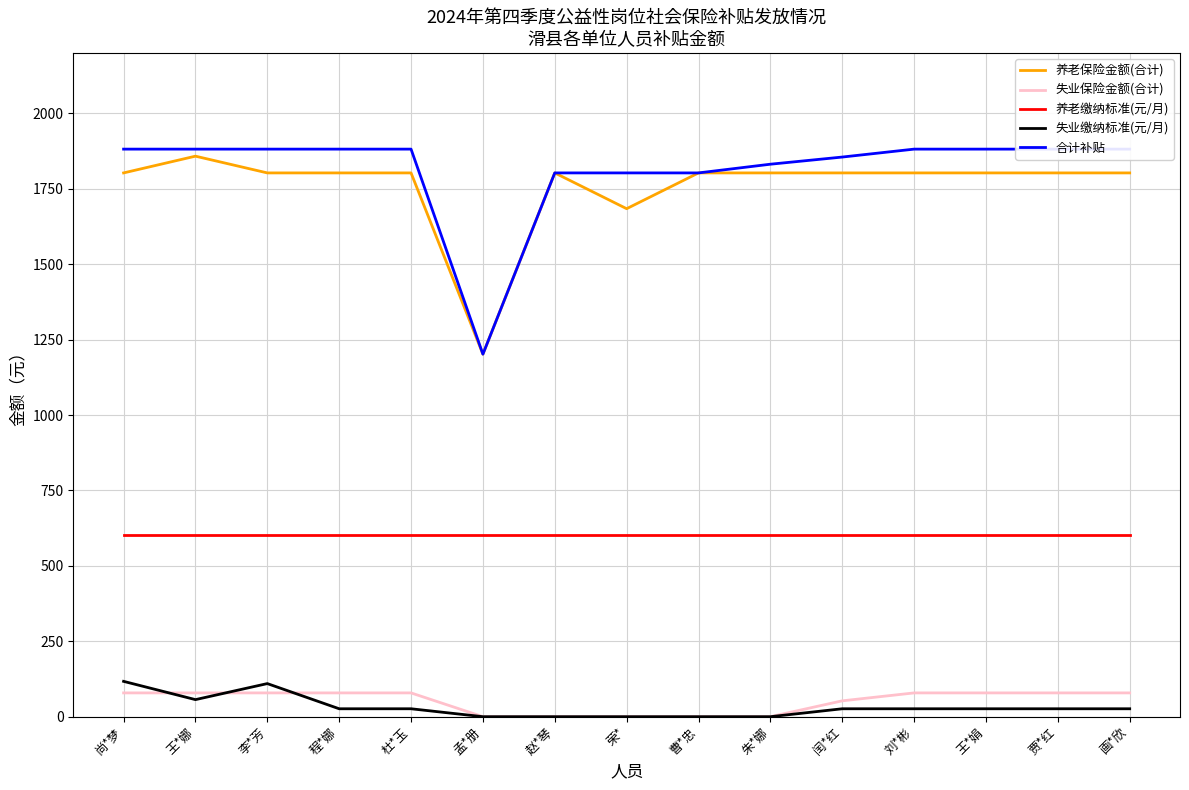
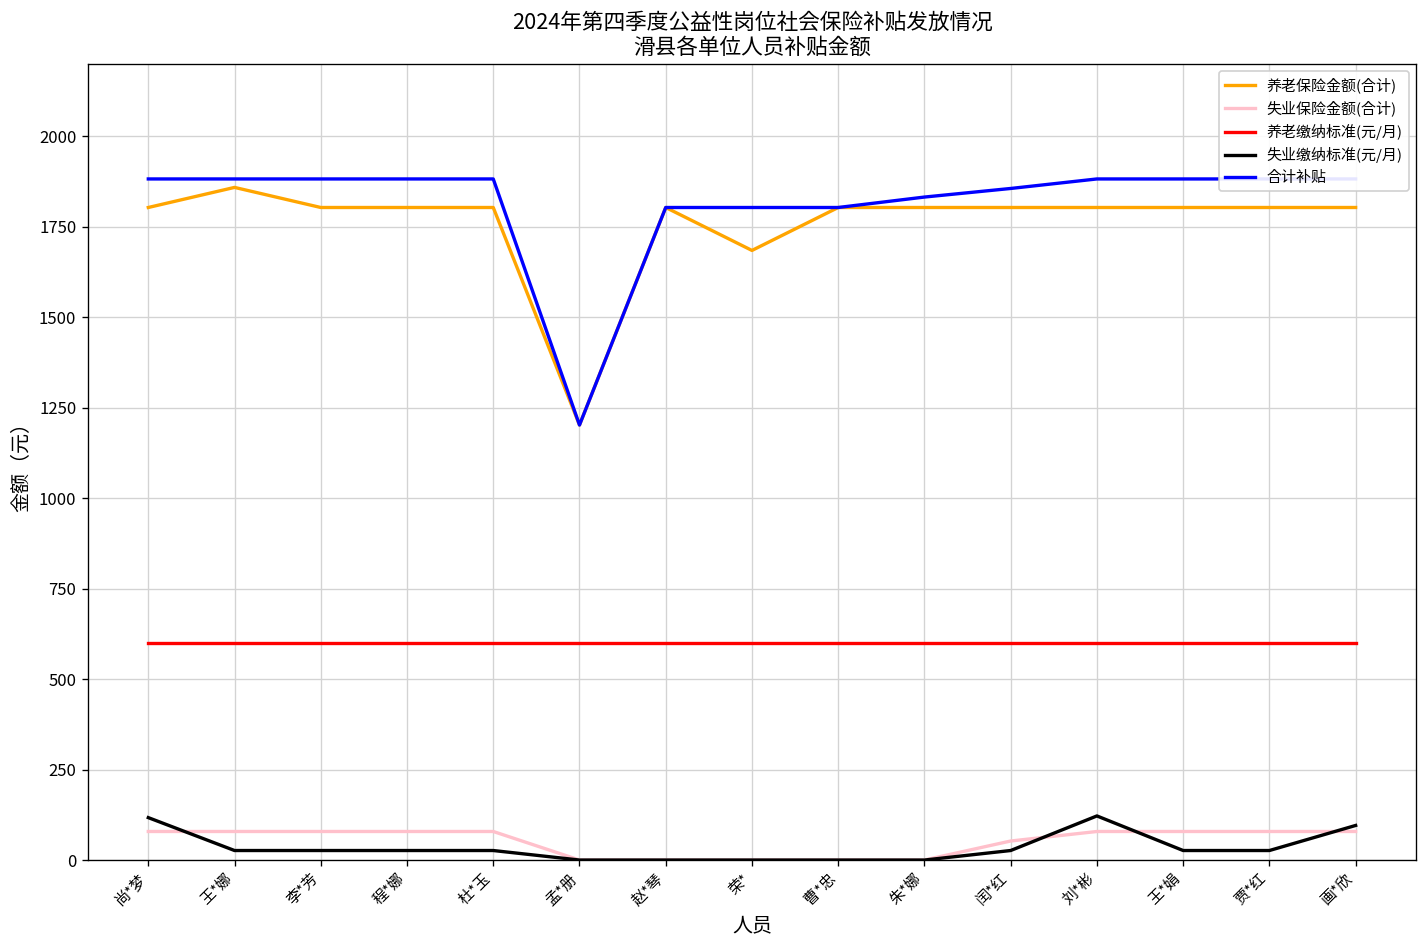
  {
    "养老保险金额(合计)": {
      "尚*梦": 1800,
      "王*娜": 1860,
      "李*芳": 1800,
      "程*娜": 1800,
      "杜*玉": 1800,
      "荣*": 1680,
      "朱*娜": 1800,
      "闰*红": 1800,
      "刘*彬": 1800,
      "王*娟": 1800,
      "贾*红": 1800,
      "画*欣": 1800
    },
    "失业保险金额(合计)": {
      "尚*梦": 80,
      "王*娜": 80,
      "李*芳": 80,
      "程*娜": 80,
      "杜*玉": 80,
      "闰*红": 50,
      "刘*彬": 80,
      "王*娟": 80,
      "贾*红": 80,
      "画*欣": 80
    },
    "养老缴纳标准(元/月)": {
      "尚*梦": 600,
      "王*娜": 600,
      "李*芳": 600,
      "程*娜": 600,
      "杜*玉": 600,
      "孟*册": 600,
      "赵*琴": 600,
      "荣*": 600,
      "曹*忠": 600,
      "朱*娜": 600,
      "闰*红": 600,
      "刘*彬": 600,
      "王*娟": 600,
      "贾*红": 600,
      "画*欣": 600
    },
    "失业缴纳标准(元/月)": {
      "尚*梦": 120,
-     "王*娜": 60,
-     "李*芳": 110,
+     "王*娜": 30,
+     "李*芳": 30,
      "程*娜": 30,
      "杜*玉": 30,
      "闰*红": 30,
-     "刘*彬": 30,
+     "刘*彬": 120,
      "王*娟": 30,
      "贾*红": 30,
-     "画*欣": 30
+     "画*欣": 100
    },
    "合计补贴": {
      "尚*梦": 1880,
      "王*娜": 1880,
      "李*芳": 1880,
      "程*娜": 1880,
      "杜*玉": 1880,
      "荣*": 1800,
      "朱*娜": 1830,
      "闰*红": 1860,
      "刘*彬": 1880,
      "王*娟": 1880
    }
  }
